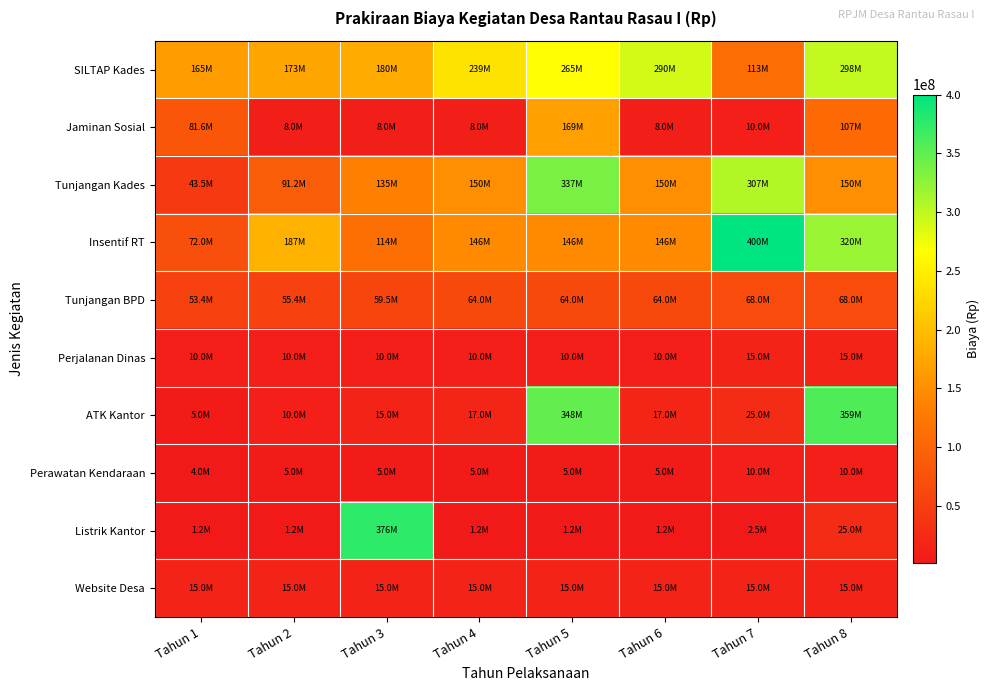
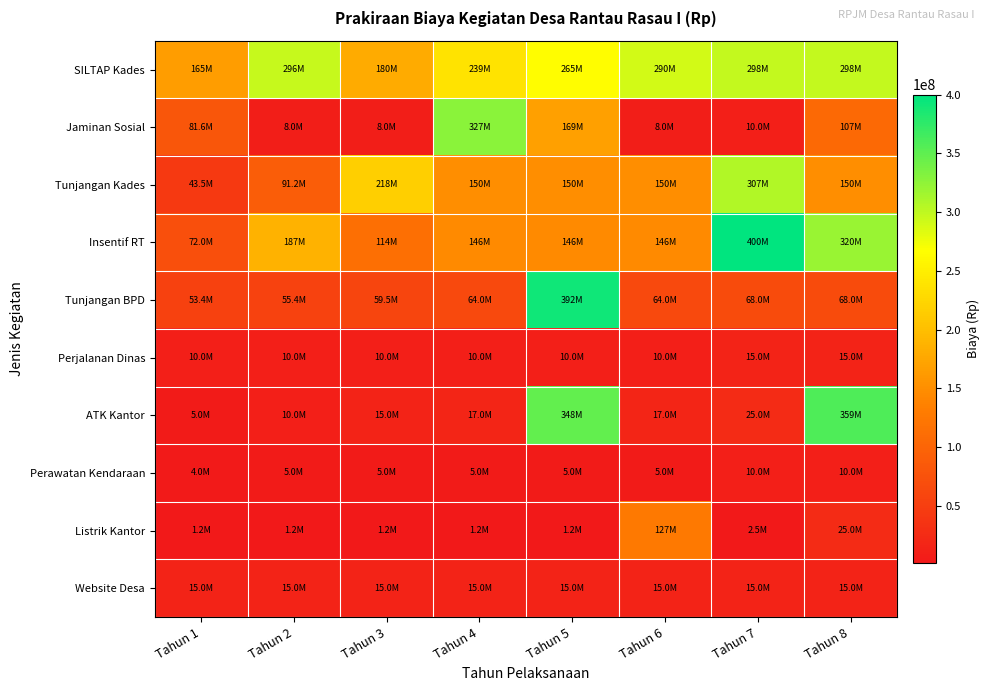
  {
    "SILTAP Kades": {
      "Tahun 1": "165M",
-     "Tahun 2": "173M",
+     "Tahun 2": "296M",
      "Tahun 3": "180M",
      "Tahun 4": "239M",
      "Tahun 5": "265M",
      "Tahun 6": "290M",
-     "Tahun 7": "113M",
+     "Tahun 7": "298M",
      "Tahun 8": "298M"
    },
    "Jaminan Sosial": {
      "Tahun 1": "81.6M",
      "Tahun 2": "8.0M",
      "Tahun 3": "8.0M",
-     "Tahun 4": "8.0M",
+     "Tahun 4": "327M",
      "Tahun 5": "169M",
      "Tahun 6": "8.0M",
      "Tahun 7": "10.0M",
      "Tahun 8": "107M"
    },
    "Tunjangan Kades": {
      "Tahun 1": "43.5M",
      "Tahun 2": "91.2M",
-     "Tahun 3": "135M",
+     "Tahun 3": "218M",
      "Tahun 4": "150M",
-     "Tahun 5": "337M",
+     "Tahun 5": "150M",
      "Tahun 6": "150M",
      "Tahun 7": "307M",
      "Tahun 8": "150M"
    },
    "Insentif RT": {
      "Tahun 1": "72.0M",
      "Tahun 2": "187M",
      "Tahun 3": "114M",
      "Tahun 4": "146M",
      "Tahun 5": "146M",
      "Tahun 6": "146M",
      "Tahun 7": "400M",
      "Tahun 8": "320M"
    },
    "Tunjangan BPD": {
      "Tahun 1": "53.4M",
      "Tahun 2": "55.4M",
      "Tahun 3": "59.5M",
      "Tahun 4": "64.0M",
-     "Tahun 5": "64.0M",
+     "Tahun 5": "392M",
      "Tahun 6": "64.0M",
      "Tahun 7": "68.0M",
      "Tahun 8": "68.0M"
    },
    "Perjalanan Dinas": {
      "Tahun 1": "10.0M",
      "Tahun 2": "10.0M",
      "Tahun 3": "10.0M",
      "Tahun 4": "10.0M",
      "Tahun 5": "10.0M",
      "Tahun 6": "10.0M",
      "Tahun 7": "15.0M",
      "Tahun 8": "15.0M"
    },
    "ATK Kantor": {
      "Tahun 1": "5.0M",
      "Tahun 2": "10.0M",
      "Tahun 3": "15.0M",
      "Tahun 4": "17.0M",
      "Tahun 5": "348M",
      "Tahun 6": "17.0M",
      "Tahun 7": "25.0M",
      "Tahun 8": "359M"
    },
    "Perawatan Kendaraan": {
      "Tahun 1": "4.0M",
      "Tahun 2": "5.0M",
      "Tahun 3": "5.0M",
      "Tahun 4": "5.0M",
      "Tahun 5": "5.0M",
      "Tahun 6": "5.0M",
      "Tahun 7": "10.0M",
      "Tahun 8": "10.0M"
    },
    "Listrik Kantor": {
      "Tahun 1": "1.2M",
      "Tahun 2": "1.2M",
-     "Tahun 3": "376M",
+     "Tahun 3": "1.2M",
      "Tahun 4": "1.2M",
      "Tahun 5": "1.2M",
-     "Tahun 6": "1.2M",
+     "Tahun 6": "127M",
      "Tahun 7": "2.5M",
      "Tahun 8": "25.0M"
    },
    "Website Desa": {
      "Tahun 1": "15.0M",
      "Tahun 2": "15.0M",
      "Tahun 3": "15.0M",
      "Tahun 4": "15.0M",
      "Tahun 5": "15.0M",
      "Tahun 6": "15.0M",
      "Tahun 7": "15.0M",
      "Tahun 8": "15.0M"
    }
  }
